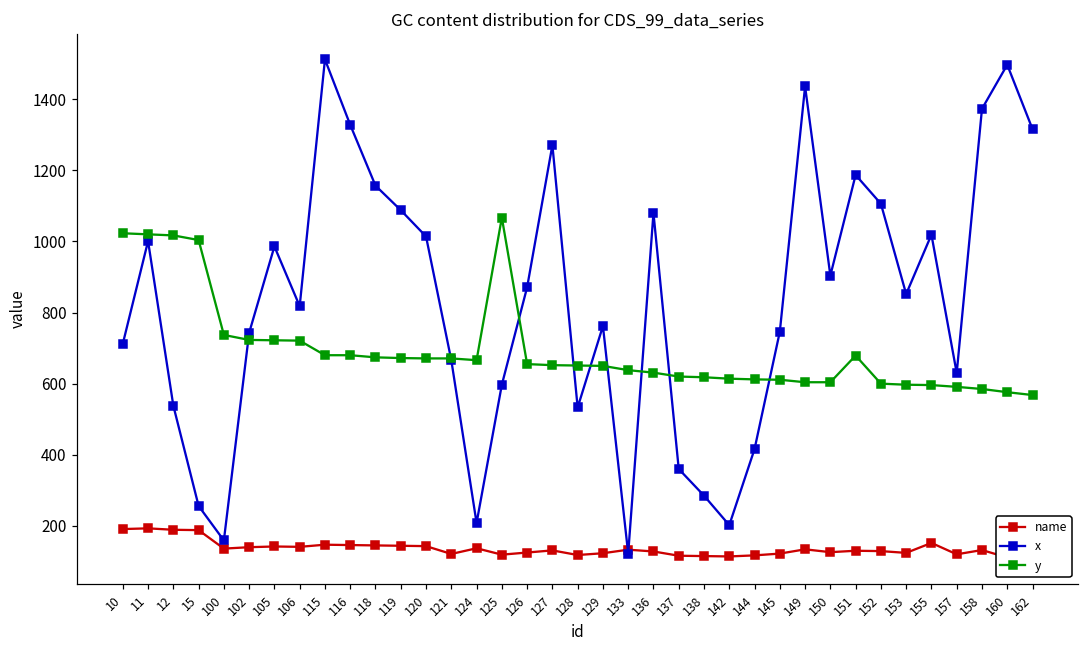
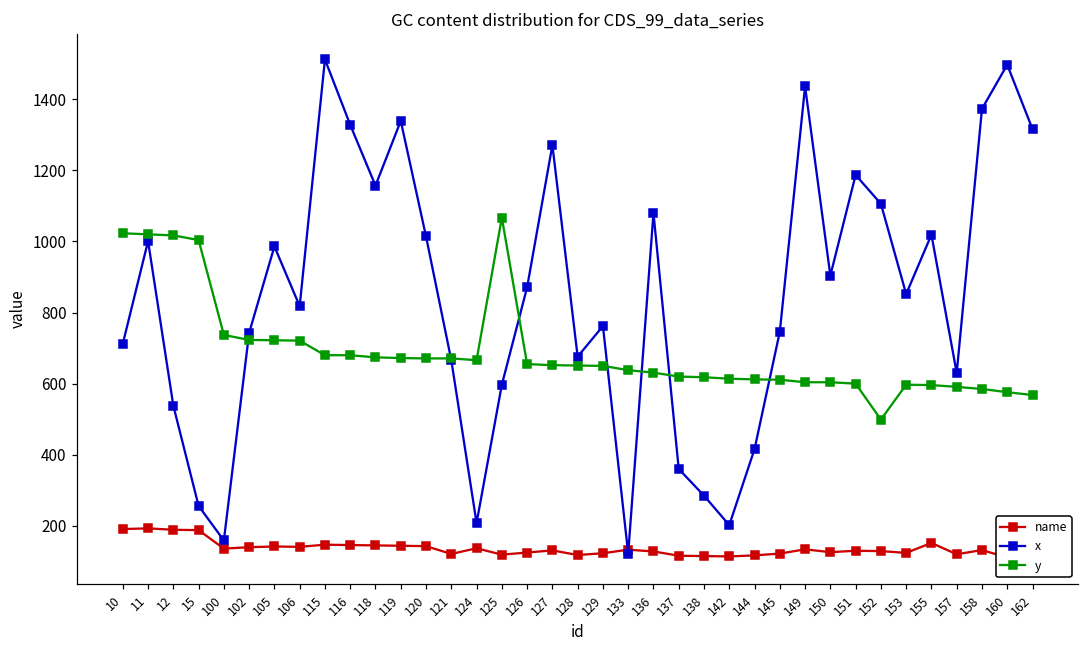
  {
    "name": {
      "10": 190,
      "11": 190,
      "12": 190,
      "15": 190,
      "100": 140,
      "102": 140,
      "105": 140,
      "106": 140,
      "115": 150,
      "116": 150,
      "118": 150,
      "119": 140,
      "120": 140,
      "121": 120,
      "124": 140,
      "125": 120,
      "126": 130,
      "127": 130,
      "128": 120,
      "129": 120,
      "133": 130,
      "136": 130,
      "137": 120,
      "138": 120,
      "142": 110,
      "144": 120,
      "145": 120,
      "149": 130,
      "150": 130,
      "151": 130,
      "152": 130,
      "153": 120,
      "155": 150,
      "157": 120,
      "158": 130
    },
    "x": {
      "10": 710,
      "11": 1000,
      "12": 540,
      "15": 260,
      "100": 160,
      "102": 740,
      "105": 990,
      "106": 820,
      "115": 1510,
      "116": 1330,
      "118": 1160,
-     "119": 1090,
+     "119": 1340,
      "120": 1010,
      "124": 210,
      "125": 600,
      "126": 870,
      "127": 1270,
-     "128": 530,
+     "128": 680,
      "129": 760,
      "133": 120,
      "136": 1080,
      "137": 360,
      "138": 290,
      "142": 200,
      "144": 420,
      "145": 750,
      "149": 1440,
      "150": 900,
      "151": 1190,
      "152": 1110,
      "153": 850,
      "155": 1020,
      "157": 630,
      "158": 1370,
      "160": 1500,
      "162": 1320
    },
    "y": {
      "10": 1020,
      "11": 1020,
      "12": 1020,
      "15": 1000,
      "100": 740,
      "102": 720,
      "105": 720,
      "106": 720,
      "115": 680,
      "116": 680,
      "118": 670,
      "119": 670,
      "120": 670,
      "124": 670,
      "125": 1070,
      "126": 660,
      "127": 650,
      "128": 650,
      "129": 650,
      "133": 640,
      "136": 630,
      "137": 620,
      "138": 620,
      "142": 610,
      "144": 610,
      "145": 610,
      "149": 600,
      "150": 600,
-     "151": 680,
-     "152": 600,
+     "151": 600,
+     "152": 500,
      "153": 600,
      "155": 600,
      "157": 590,
      "158": 590,
      "160": 580,
      "162": 570
    }
  }
